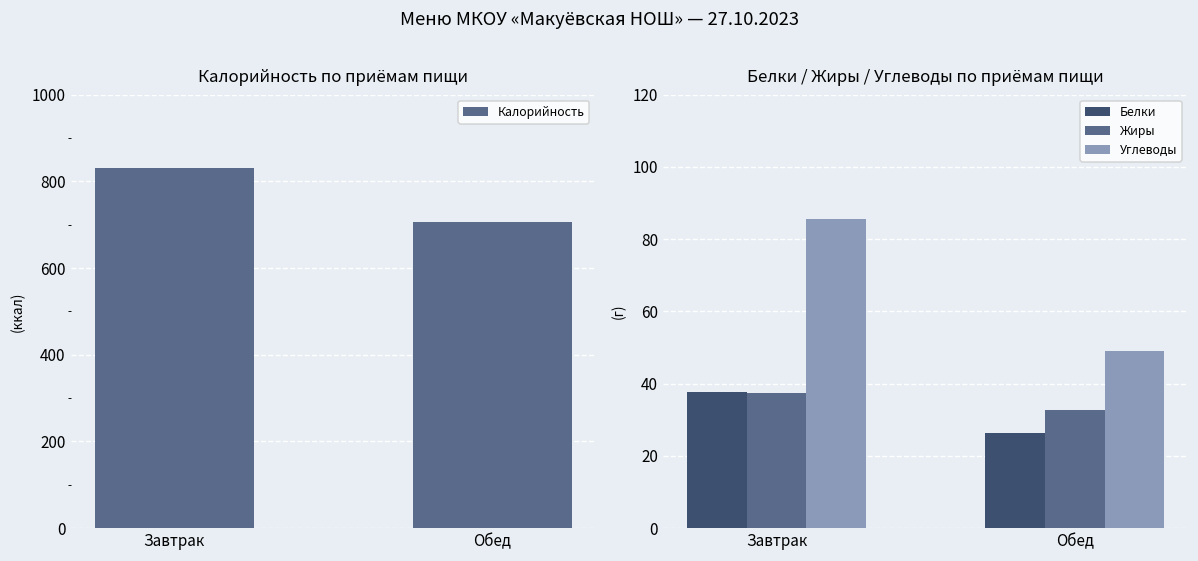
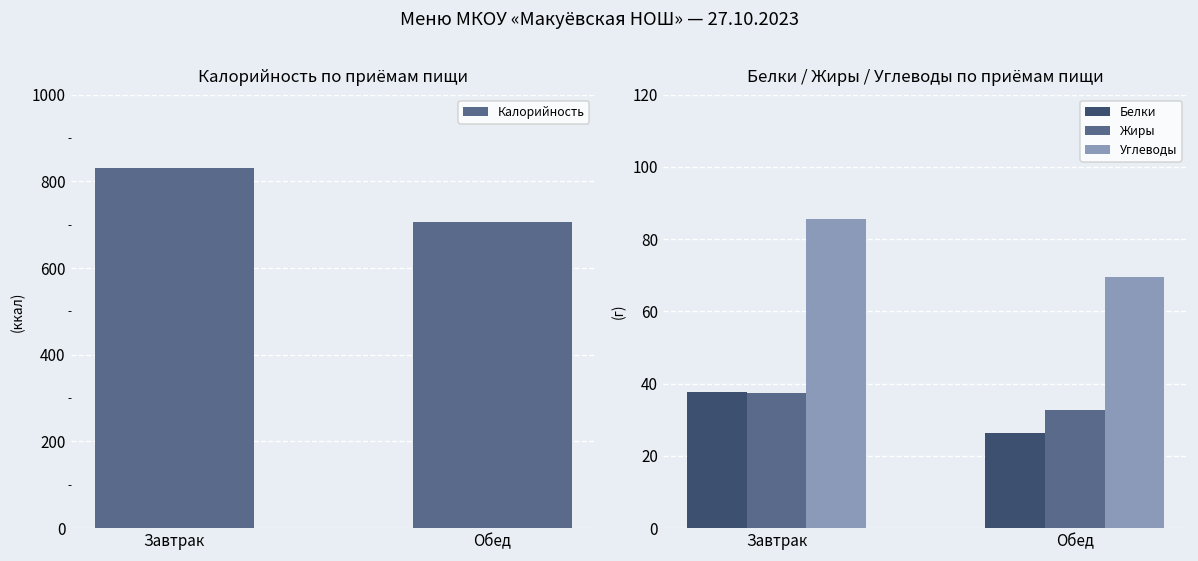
  {
    "Калорийность по приёмам пищи": {
      "Завтрак": 830,
      "Обед": 710
    },
    "Белки / Жиры / Углеводы по приёмам пищи": {
      "Углеводы": {
        "Завтрак": 86,
-       "Обед": 49
+       "Обед": 70
      }
    }
  }
